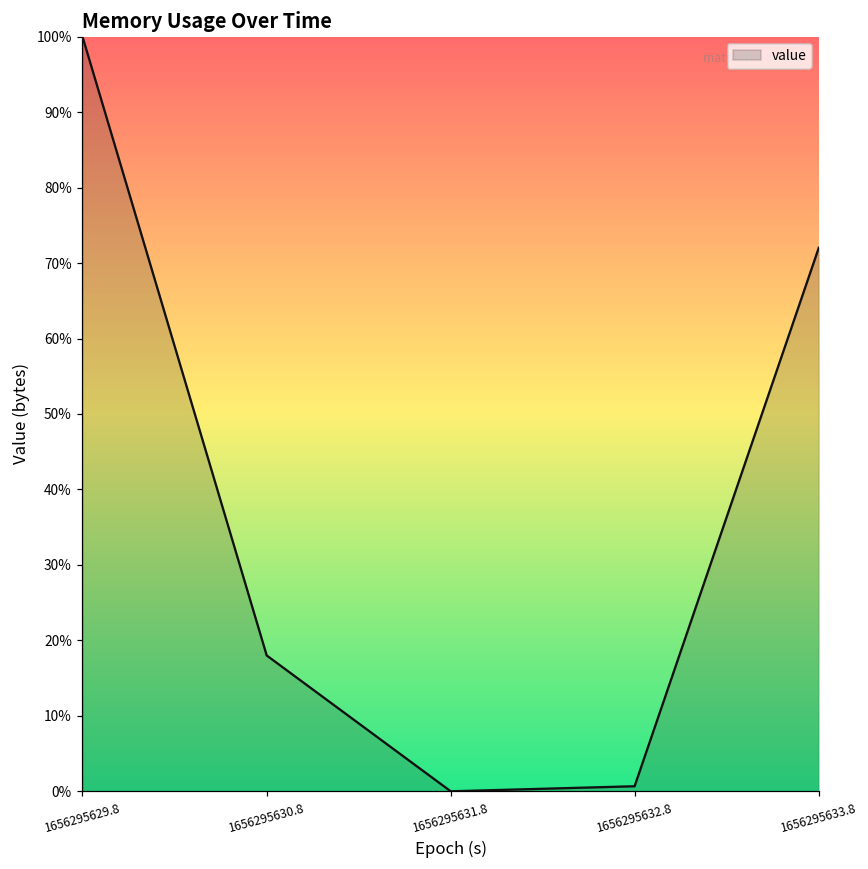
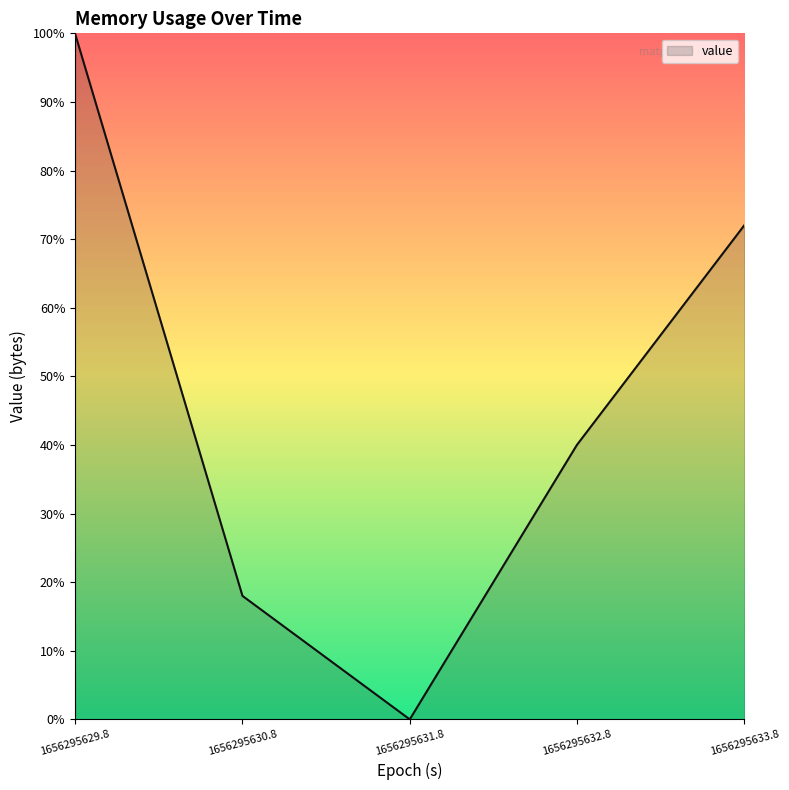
  {
    "1656295629.8": "100%",
    "1656295630.8": "18%",
    "1656295631.8": "0%",
-   "1656295632.8": "1%",
+   "1656295632.8": "40%",
    "1656295633.8": "72%"
  }
